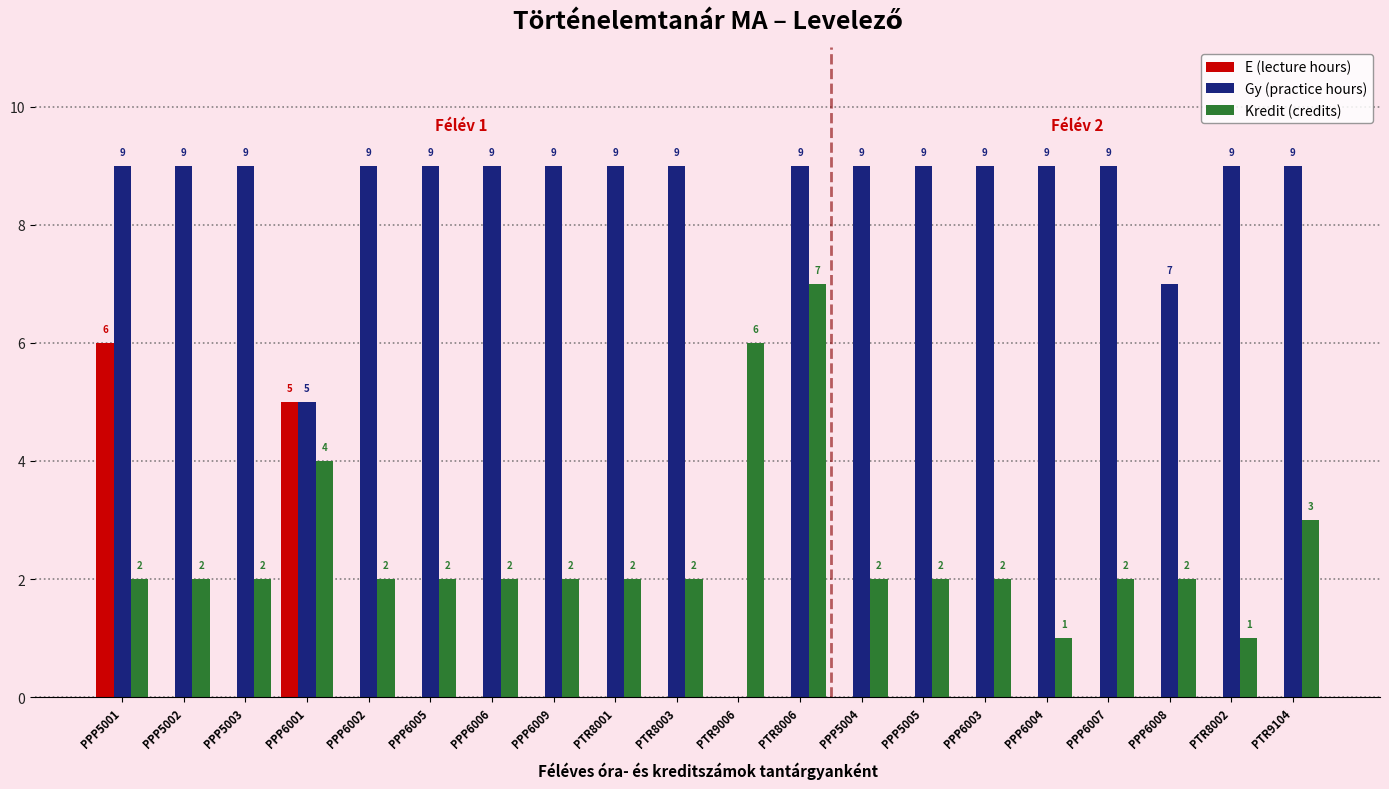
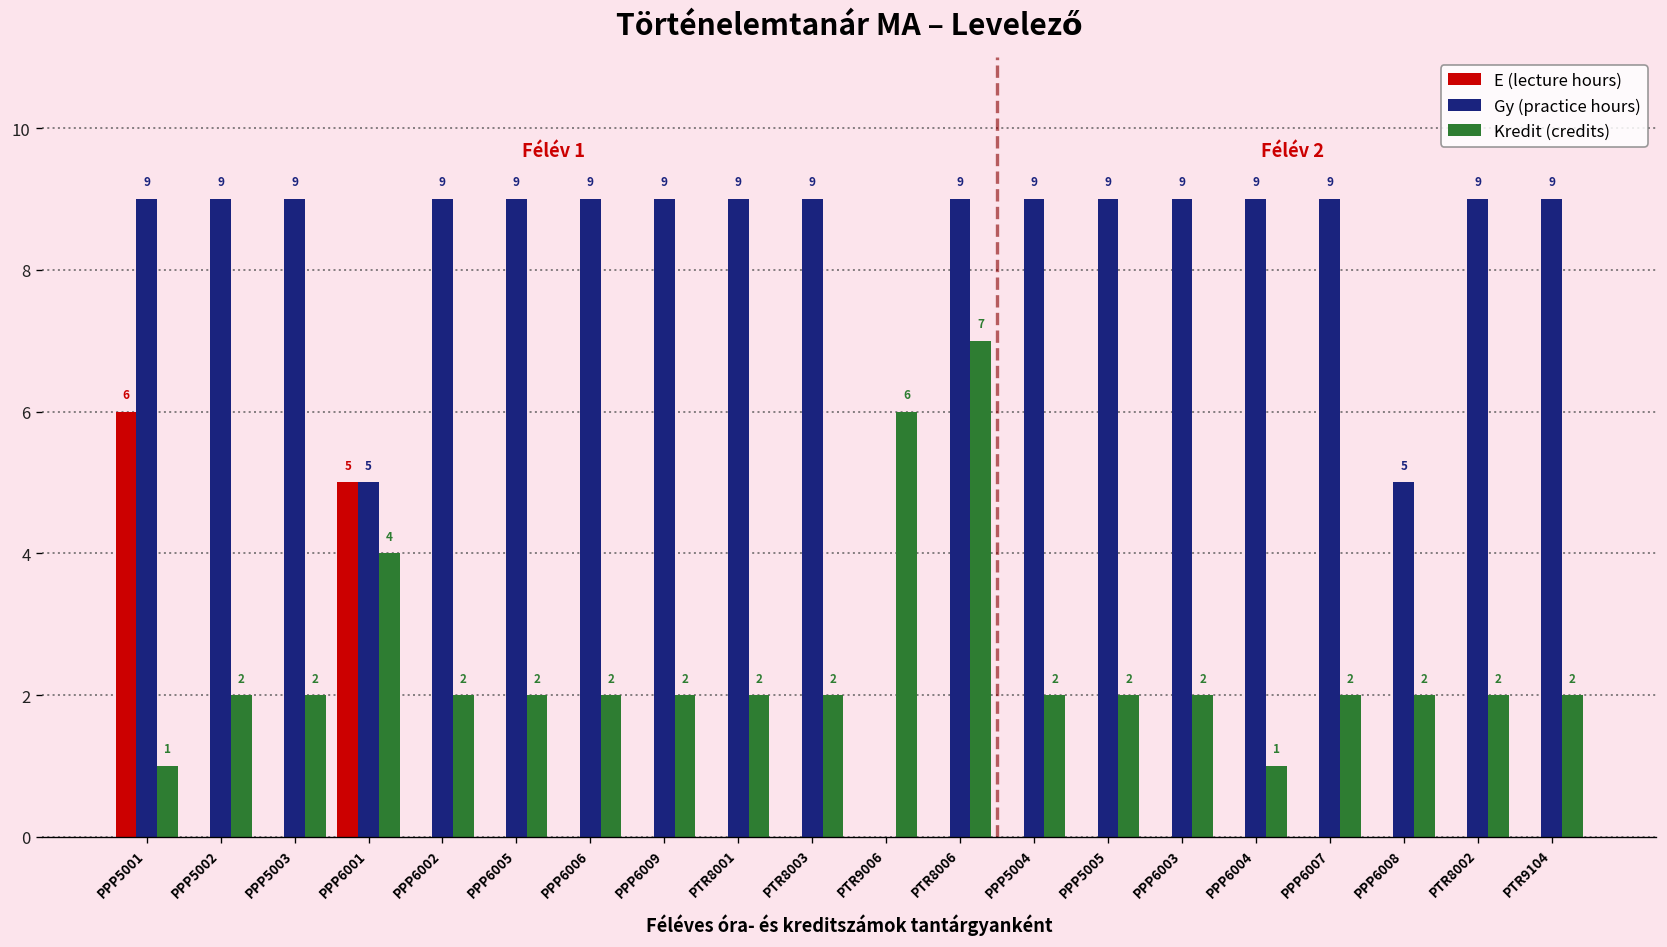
  {
    "E (lecture hours)": {
      "PPP5001": 6,
      "PPP6001": 5
    },
    "Gy (practice hours)": {
      "PPP5001": 9,
      "PPP5002": 9,
      "PPP5003": 9,
      "PPP6001": 5,
      "PPP6002": 9,
      "PPP6005": 9,
      "PPP6006": 9,
      "PPP6009": 9,
      "PTR8001": 9,
      "PTR8003": 9,
      "PTR8006": 9,
      "PPP5004": 9,
      "PPP5005": 9,
      "PPP6003": 9,
      "PPP6004": 9,
      "PPP6007": 9,
-     "PPP6008": 7,
+     "PPP6008": 5,
      "PTR8002": 9,
      "PTR9104": 9
    },
    "Kredit (credits)": {
-     "PPP5001": 2,
+     "PPP5001": 1,
      "PPP5002": 2,
      "PPP5003": 2,
      "PPP6001": 4,
      "PPP6002": 2,
      "PPP6005": 2,
      "PPP6006": 2,
      "PPP6009": 2,
      "PTR8001": 2,
      "PTR8003": 2,
      "PTR9006": 6,
      "PTR8006": 7,
      "PPP5004": 2,
      "PPP5005": 2,
      "PPP6003": 2,
      "PPP6004": 1,
      "PPP6007": 2,
      "PPP6008": 2,
-     "PTR8002": 1,
-     "PTR9104": 3
+     "PTR8002": 2,
+     "PTR9104": 2
    }
  }
